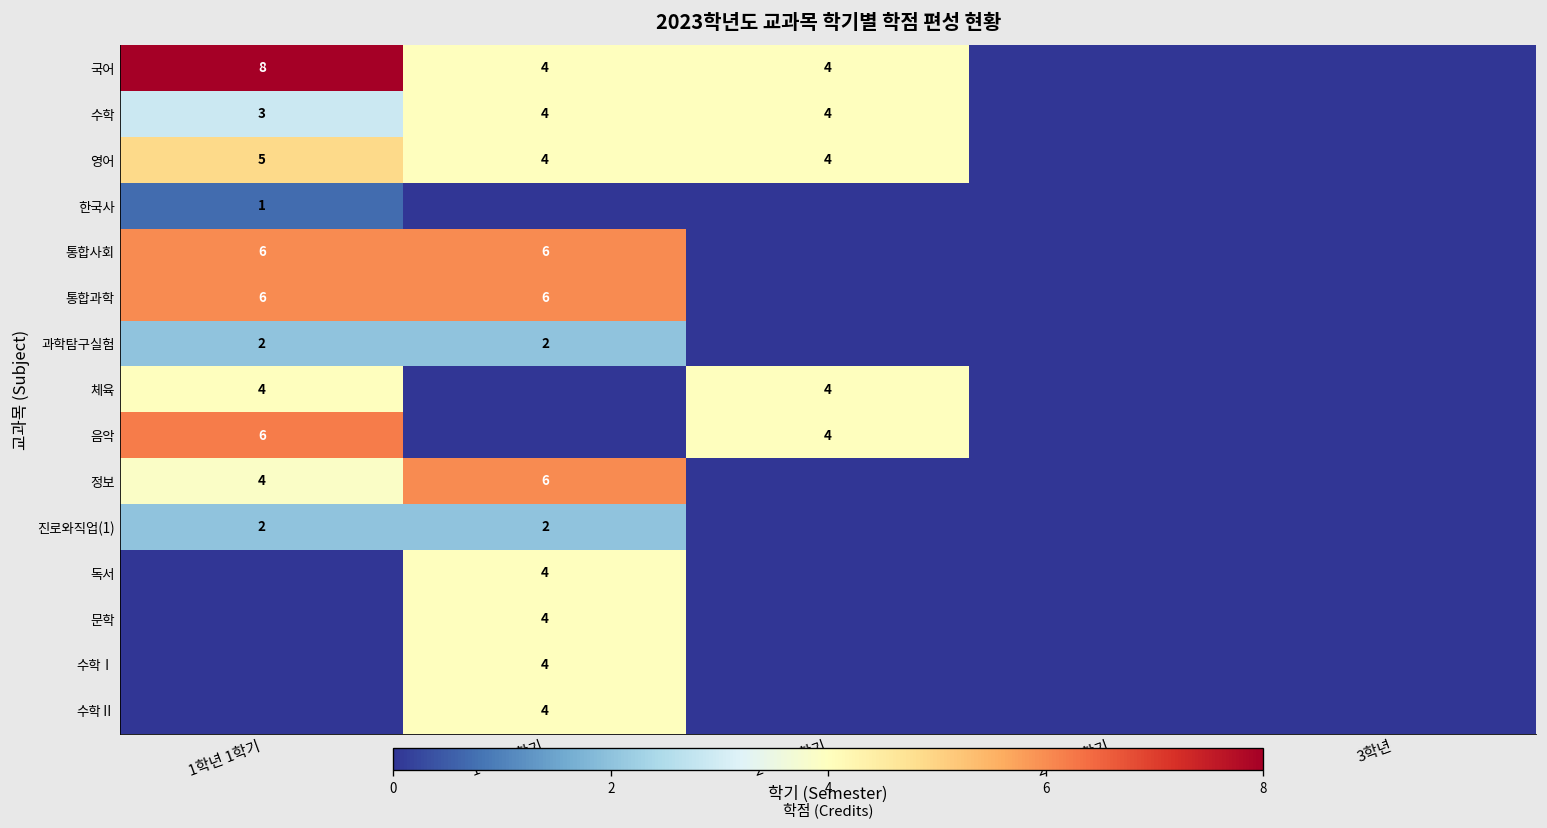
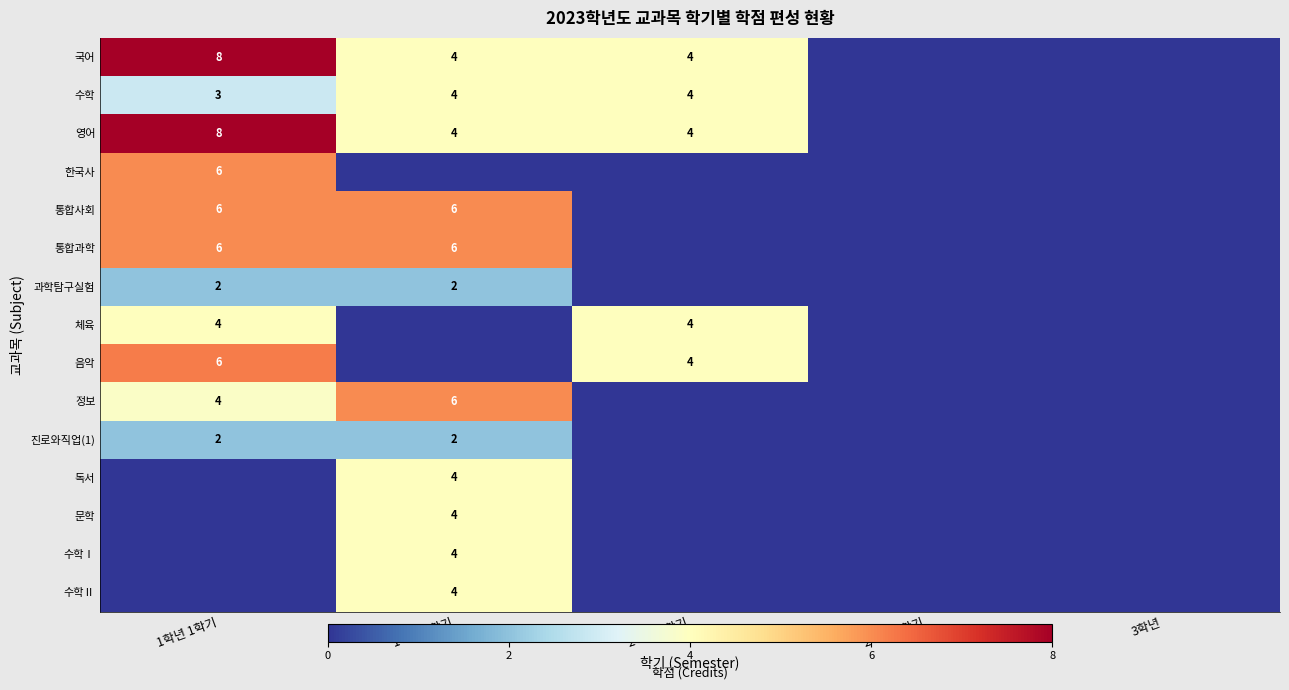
  {
    "국어": {
      "1학년 1학기": 8
    },
    "수학": {
      "1학년 1학기": 3
    },
    "영어": {
-     "1학년 1학기": 5
+     "1학년 1학기": 8
    },
    "한국사": {
-     "1학년 1학기": 1
+     "1학년 1학기": 6
    },
    "통합사회": {
      "1학년 1학기": 6
    },
    "통합과학": {
      "1학년 1학기": 6
    },
    "과학탐구실험": {
      "1학년 1학기": 2
    },
    "체육": {
      "1학년 1학기": 4
    },
    "음악": {
      "1학년 1학기": 6
    },
    "정보": {
      "1학년 1학기": 4
    },
    "진로와직업(1)": {
      "1학년 1학기": 2
    }
  }
